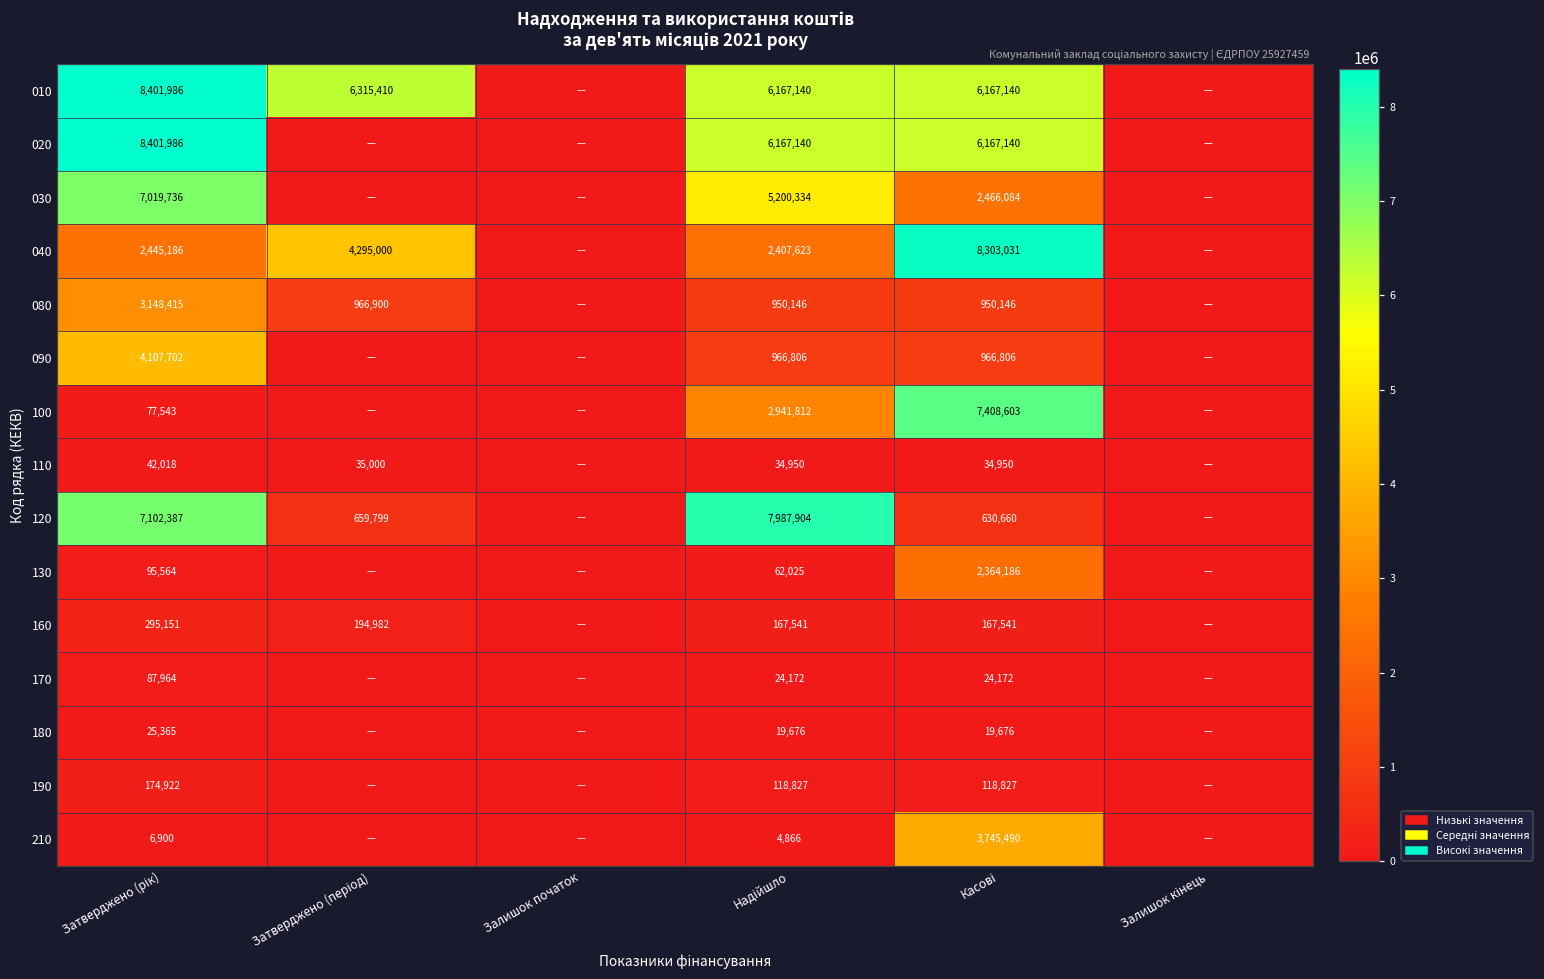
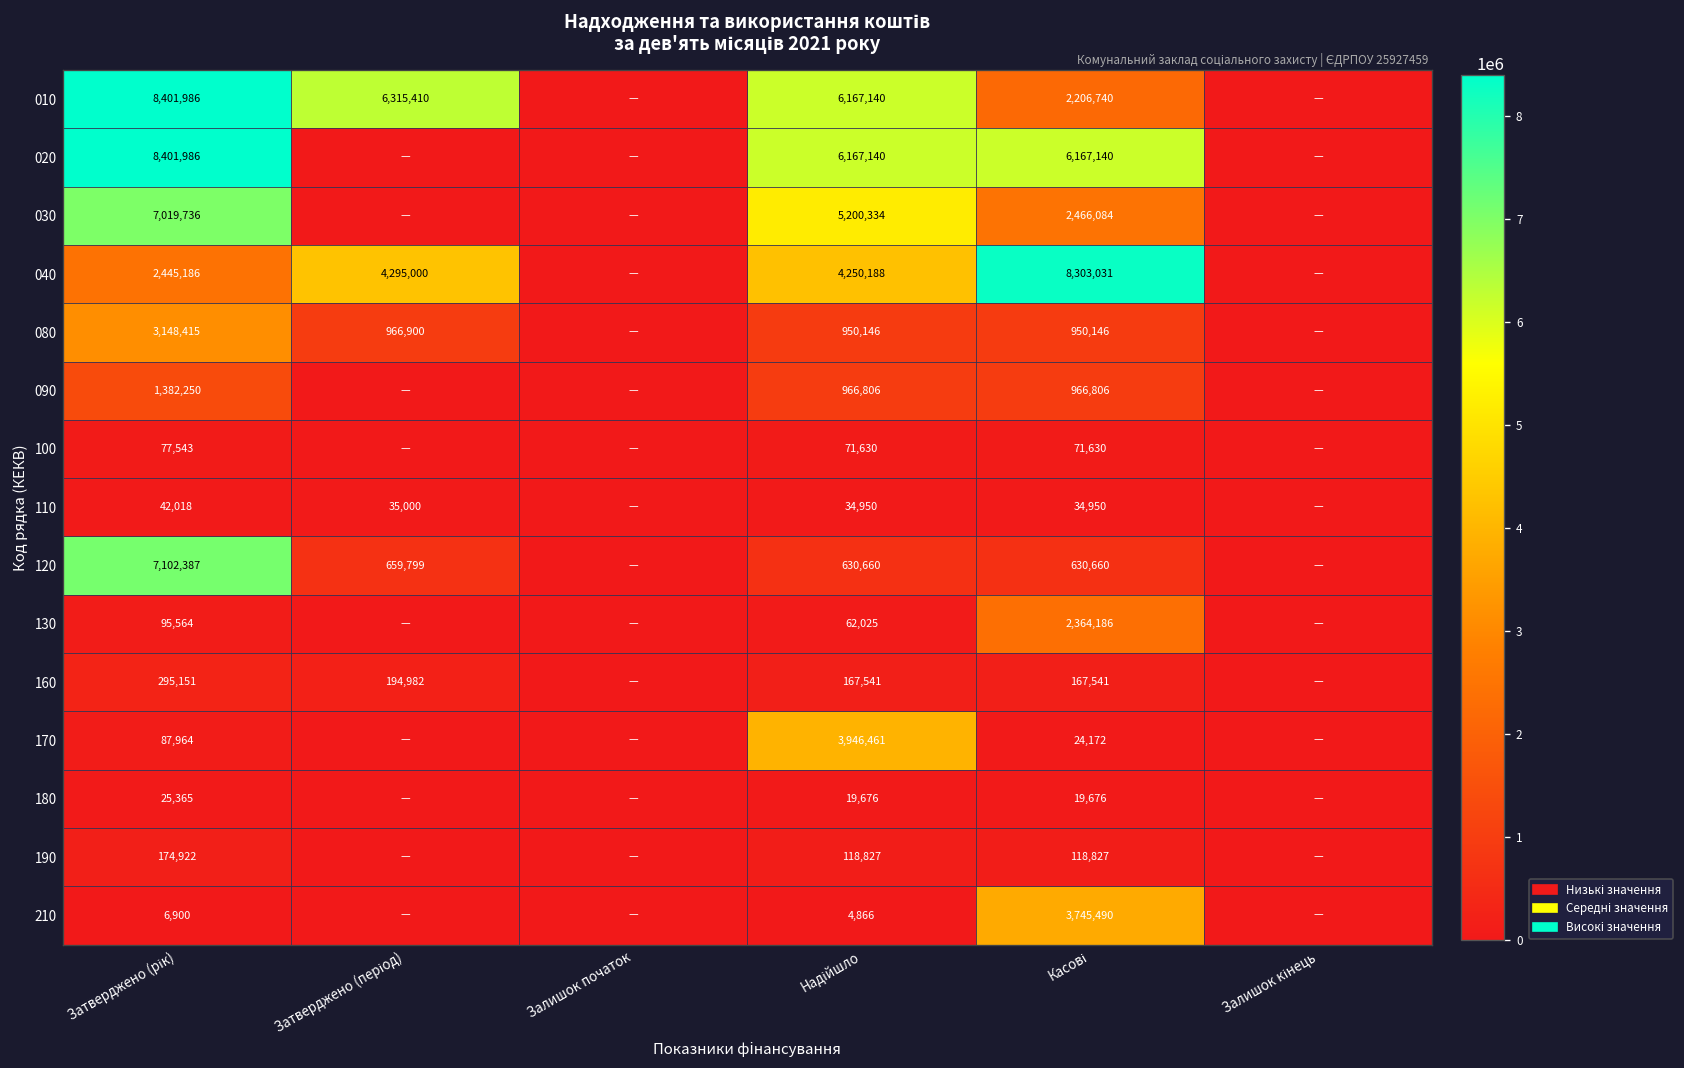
  {
    "010": {
      "Затверджено (рік)": "8,401,986",
      "Затверджено (період)": "6,315,410",
      "Надійшло": "6,167,140",
-     "Касові": "6,167,140"
+     "Касові": "2,206,740"
    },
    "020": {
      "Затверджено (рік)": "8,401,986",
      "Надійшло": "6,167,140",
      "Касові": "6,167,140"
    },
    "030": {
      "Затверджено (рік)": "7,019,736",
      "Надійшло": "5,200,334",
      "Касові": "2,466,084"
    },
    "040": {
      "Затверджено (рік)": "2,445,186",
      "Затверджено (період)": "4,295,000",
-     "Надійшло": "2,407,623",
+     "Надійшло": "4,250,188",
      "Касові": "8,303,031"
    },
    "080": {
      "Затверджено (рік)": "3,148,415",
      "Затверджено (період)": "966,900",
      "Надійшло": "950,146",
      "Касові": "950,146"
    },
    "090": {
-     "Затверджено (рік)": "4,107,702",
+     "Затверджено (рік)": "1,382,250",
      "Надійшло": "966,806",
      "Касові": "966,806"
    },
    "100": {
      "Затверджено (рік)": "77,543",
-     "Надійшло": "2,941,812",
-     "Касові": "7,408,603"
+     "Надійшло": "71,630",
+     "Касові": "71,630"
    },
    "110": {
      "Затверджено (рік)": "42,018",
      "Затверджено (період)": "35,000",
      "Надійшло": "34,950",
      "Касові": "34,950"
    },
    "120": {
      "Затверджено (рік)": "7,102,387",
      "Затверджено (період)": "659,799",
-     "Надійшло": "7,987,904",
+     "Надійшло": "630,660",
      "Касові": "630,660"
    },
    "130": {
      "Затверджено (рік)": "95,564",
      "Надійшло": "62,025",
      "Касові": "2,364,186"
    },
    "160": {
      "Затверджено (рік)": "295,151",
      "Затверджено (період)": "194,982",
      "Надійшло": "167,541",
      "Касові": "167,541"
    },
    "170": {
      "Затверджено (рік)": "87,964",
-     "Надійшло": "24,172",
+     "Надійшло": "3,946,461",
      "Касові": "24,172"
    },
    "180": {
      "Затверджено (рік)": "25,365",
      "Надійшло": "19,676",
      "Касові": "19,676"
    },
    "190": {
      "Затверджено (рік)": "174,922",
      "Надійшло": "118,827",
      "Касові": "118,827"
    },
    "210": {
      "Затверджено (рік)": "6,900",
      "Надійшло": "4,866",
      "Касові": "3,745,490"
    }
  }
